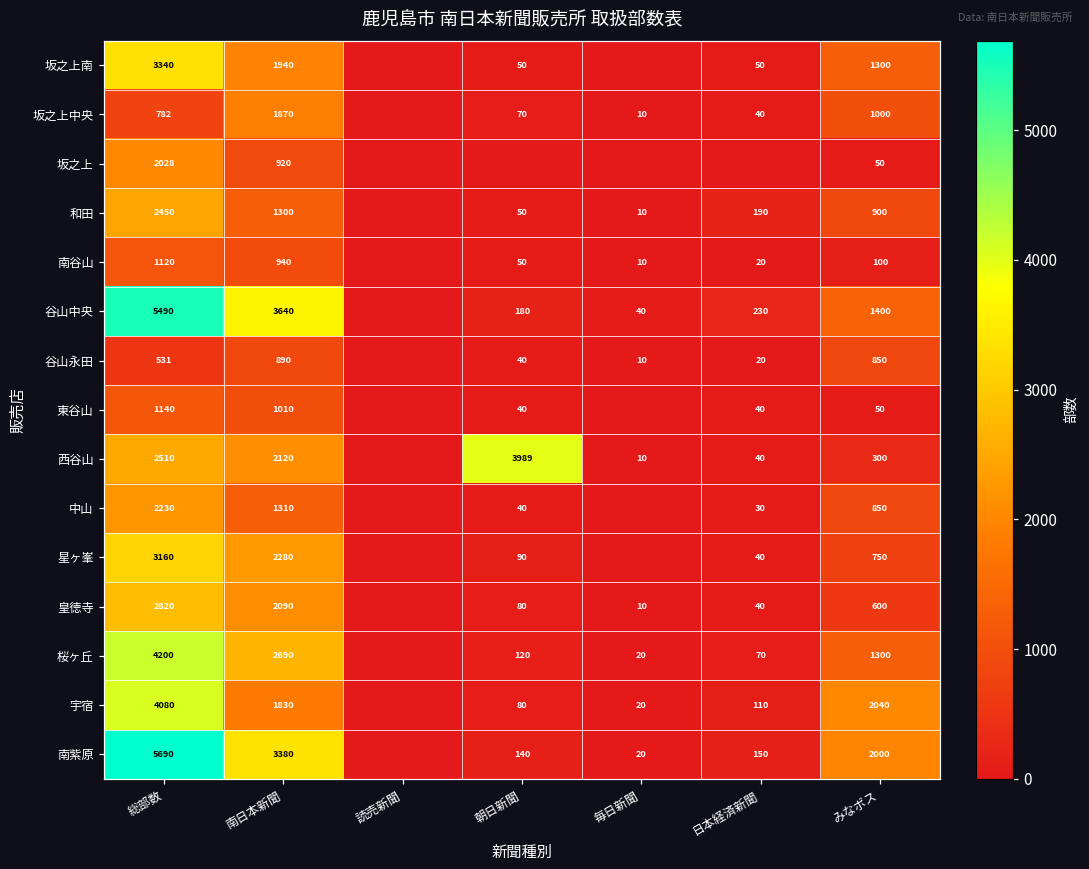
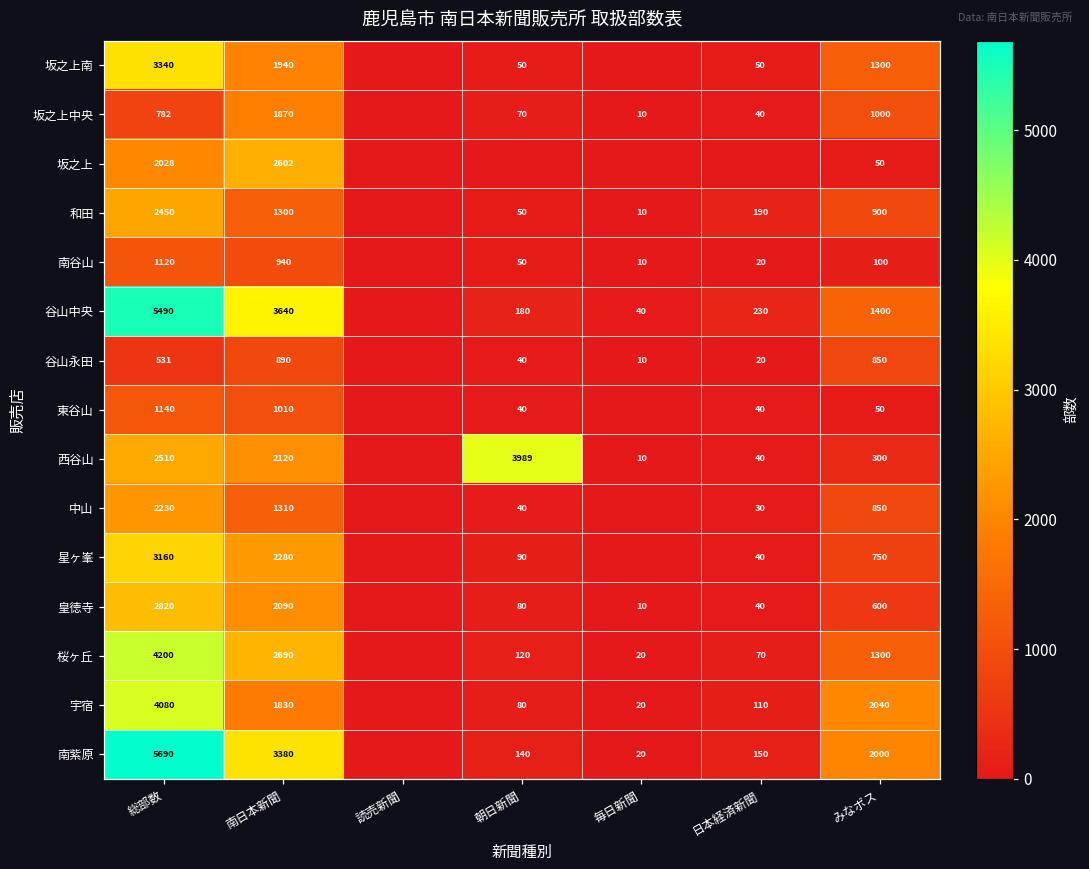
  {
    "坂之上南": {
      "総部数": 3340,
      "南日本新聞": 1940,
      "朝日新聞": 50,
      "日本経済新聞": 50,
      "みなポス": 1300
    },
    "坂之上中央": {
      "総部数": 782,
      "南日本新聞": 1870,
      "朝日新聞": 70,
      "毎日新聞": 10,
      "日本経済新聞": 40,
      "みなポス": 1000
    },
    "坂之上": {
      "総部数": 2028,
-     "南日本新聞": 920,
+     "南日本新聞": 2602,
      "みなポス": 50
    },
    "和田": {
      "総部数": 2450,
      "南日本新聞": 1300,
      "朝日新聞": 50,
      "毎日新聞": 10,
      "日本経済新聞": 190,
      "みなポス": 900
    },
    "南谷山": {
      "総部数": 1120,
      "南日本新聞": 940,
      "朝日新聞": 50,
      "毎日新聞": 10,
      "日本経済新聞": 20,
      "みなポス": 100
    },
    "谷山中央": {
      "総部数": 5490,
      "南日本新聞": 3640,
      "朝日新聞": 180,
      "毎日新聞": 40,
      "日本経済新聞": 230,
      "みなポス": 1400
    },
    "谷山永田": {
      "総部数": 531,
      "南日本新聞": 890,
      "朝日新聞": 40,
      "毎日新聞": 10,
      "日本経済新聞": 20,
      "みなポス": 850
    },
    "東谷山": {
      "総部数": 1140,
      "南日本新聞": 1010,
      "朝日新聞": 40,
      "日本経済新聞": 40,
      "みなポス": 50
    },
    "西谷山": {
      "総部数": 2510,
      "南日本新聞": 2120,
      "朝日新聞": 3989,
      "毎日新聞": 10,
      "日本経済新聞": 40,
      "みなポス": 300
    },
    "中山": {
      "総部数": 2230,
      "南日本新聞": 1310,
      "朝日新聞": 40,
      "日本経済新聞": 30,
      "みなポス": 850
    },
    "星ヶ峯": {
      "総部数": 3160,
      "南日本新聞": 2280,
      "朝日新聞": 90,
      "日本経済新聞": 40,
      "みなポス": 750
    },
    "皇徳寺": {
      "総部数": 2820,
      "南日本新聞": 2090,
      "朝日新聞": 80,
      "毎日新聞": 10,
      "日本経済新聞": 40,
      "みなポス": 600
    },
    "桜ヶ丘": {
      "総部数": 4200,
      "南日本新聞": 2690,
      "朝日新聞": 120,
      "毎日新聞": 20,
      "日本経済新聞": 70,
      "みなポス": 1300
    },
    "宇宿": {
      "総部数": 4080,
      "南日本新聞": 1830,
      "朝日新聞": 80,
      "毎日新聞": 20,
      "日本経済新聞": 110,
      "みなポス": 2040
    },
    "南紫原": {
      "総部数": 5690,
      "南日本新聞": 3380,
      "朝日新聞": 140,
      "毎日新聞": 20,
      "日本経済新聞": 150,
      "みなポス": 2000
    }
  }
